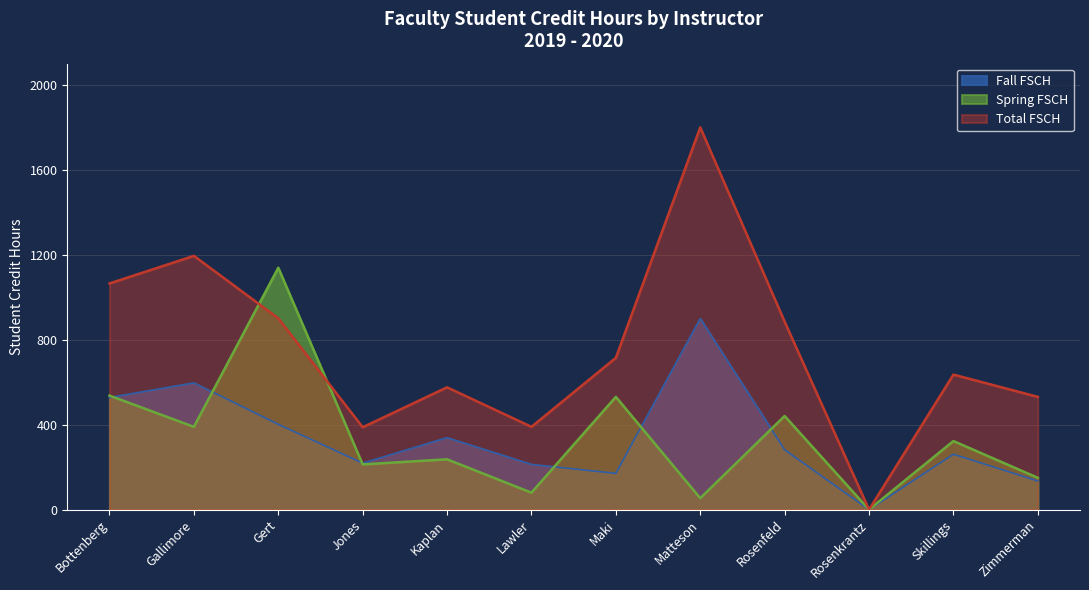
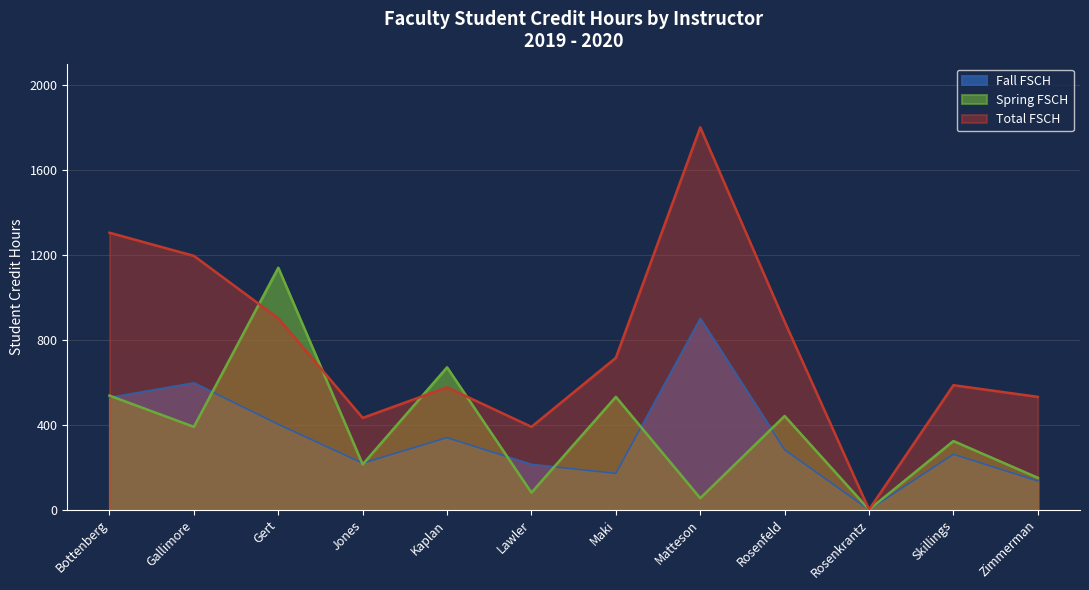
  {
    "Fall FSCH": {
      "Gallimore": 600,
      "Gert": 400,
      "Kaplan": 340,
      "Lawler": 210,
      "Maki": 170,
      "Matteson": 900,
      "Rosenfeld": 280,
      "Skillings": 260,
      "Zimmerman": 140
    },
    "Spring FSCH": {
      "Gallimore": 390,
      "Gert": 1140,
-     "Kaplan": 240,
+     "Kaplan": 670,
      "Lawler": 80,
      "Maki": 530,
      "Matteson": 50,
      "Rosenfeld": 440,
      "Skillings": 320,
      "Zimmerman": 150
    },
    "Total FSCH": {
-     "Bottenberg": 1070,
+     "Bottenberg": 1300,
      "Gallimore": 1200,
      "Gert": 900,
-     "Jones": 390,
+     "Jones": 430,
      "Kaplan": 580,
      "Lawler": 390,
      "Maki": 720,
      "Matteson": 1800,
      "Rosenfeld": 890,
-     "Skillings": 640,
+     "Skillings": 590,
      "Zimmerman": 530
    }
  }
